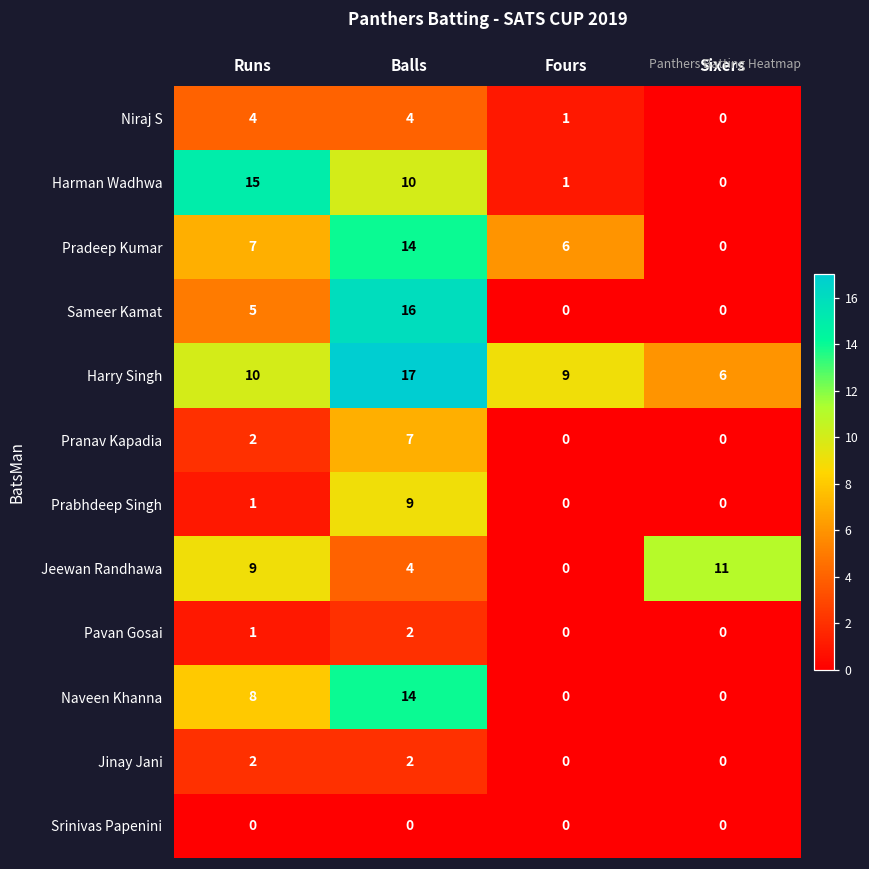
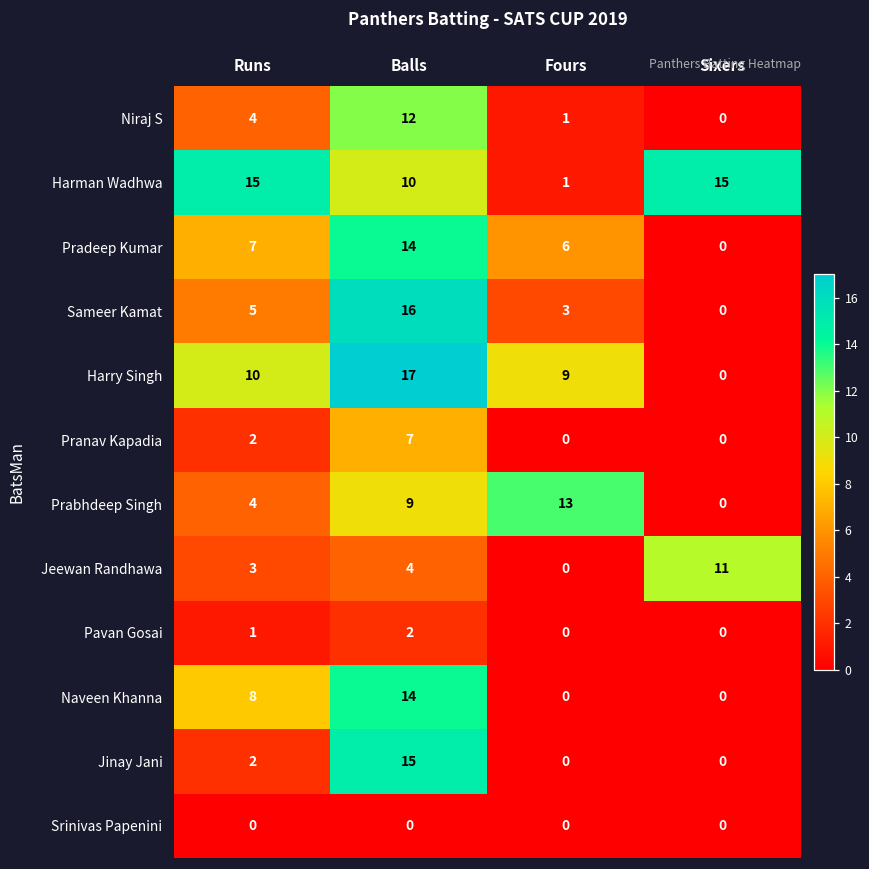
  {
    "Niraj S": {
      "Runs": 4,
-     "Balls": 4,
+     "Balls": 12,
      "Fours": 1,
      "Sixers": 0
    },
    "Harman Wadhwa": {
      "Runs": 15,
      "Balls": 10,
      "Fours": 1,
-     "Sixers": 0
+     "Sixers": 15
    },
    "Pradeep Kumar": {
      "Runs": 7,
      "Balls": 14,
      "Fours": 6,
      "Sixers": 0
    },
    "Sameer Kamat": {
      "Runs": 5,
      "Balls": 16,
-     "Fours": 0,
+     "Fours": 3,
      "Sixers": 0
    },
    "Harry Singh": {
      "Runs": 10,
      "Balls": 17,
      "Fours": 9,
-     "Sixers": 6
+     "Sixers": 0
    },
    "Pranav Kapadia": {
      "Runs": 2,
      "Balls": 7,
      "Fours": 0,
      "Sixers": 0
    },
    "Prabhdeep Singh": {
-     "Runs": 1,
+     "Runs": 4,
      "Balls": 9,
-     "Fours": 0,
+     "Fours": 13,
      "Sixers": 0
    },
    "Jeewan Randhawa": {
-     "Runs": 9,
+     "Runs": 3,
      "Balls": 4,
      "Fours": 0,
      "Sixers": 11
    },
    "Pavan Gosai": {
      "Runs": 1,
      "Balls": 2,
      "Fours": 0,
      "Sixers": 0
    },
    "Naveen Khanna": {
      "Runs": 8,
      "Balls": 14,
      "Fours": 0,
      "Sixers": 0
    },
    "Jinay Jani": {
      "Runs": 2,
-     "Balls": 2,
+     "Balls": 15,
      "Fours": 0,
      "Sixers": 0
    },
    "Srinivas Papenini": {
      "Runs": 0,
      "Balls": 0,
      "Fours": 0,
      "Sixers": 0
    }
  }
